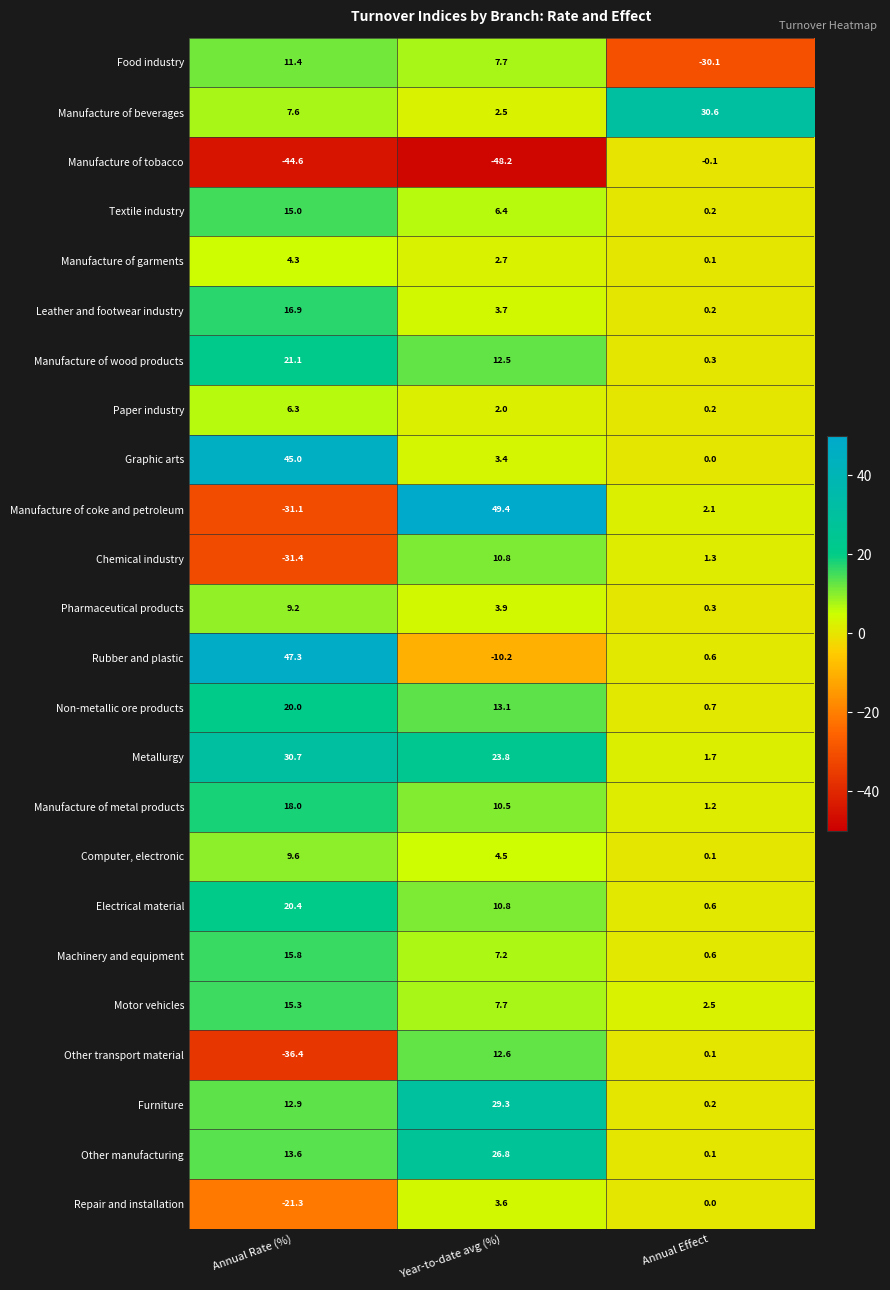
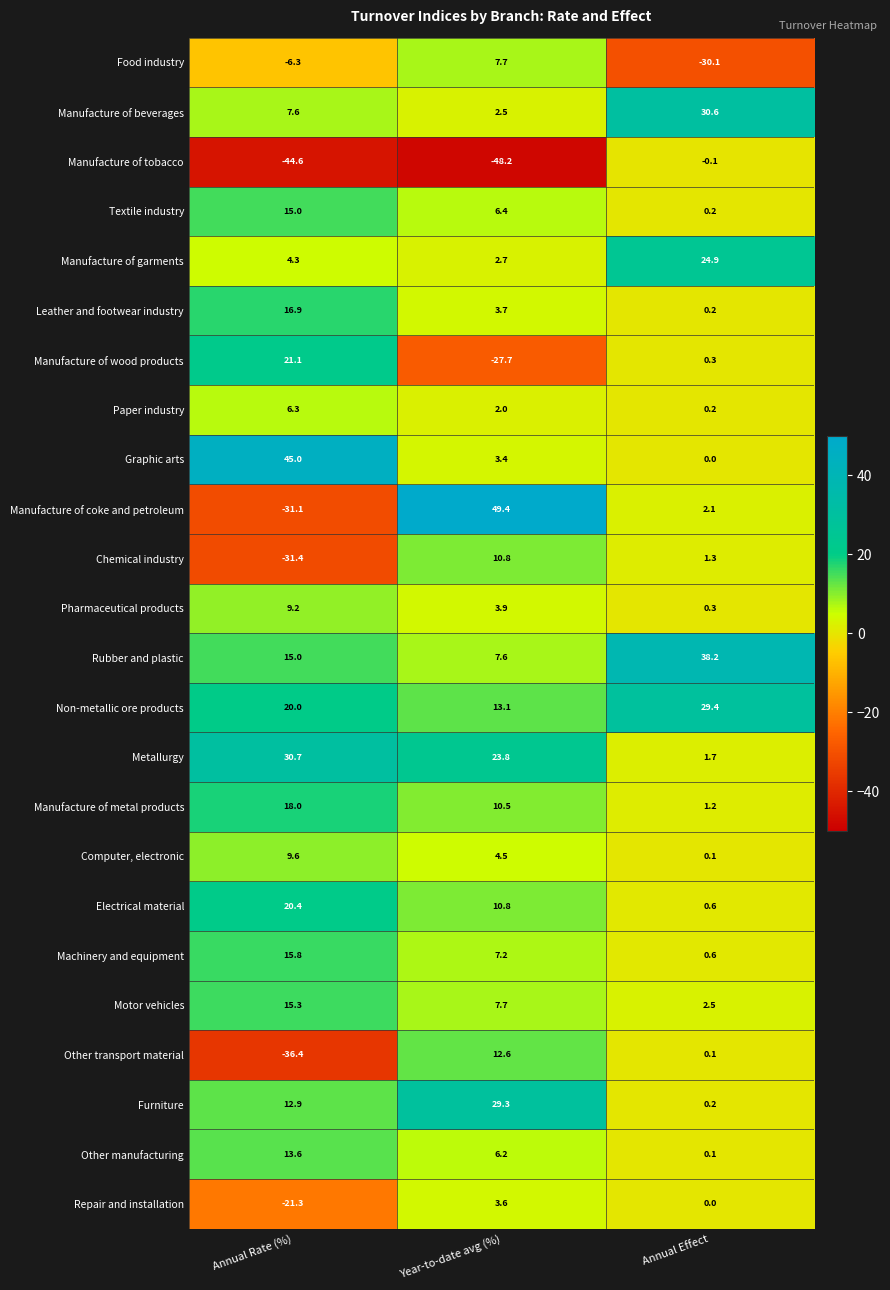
  {
    "Food industry": {
-     "Annual Rate (%)": 11.4,
+     "Annual Rate (%)": -6.3,
      "Year-to-date avg (%)": 7.7,
      "Annual Effect": -30.1
    },
    "Manufacture of beverages": {
      "Annual Rate (%)": 7.6,
      "Year-to-date avg (%)": 2.5,
      "Annual Effect": 30.6
    },
    "Manufacture of tobacco": {
      "Annual Rate (%)": -44.6,
      "Year-to-date avg (%)": -48.2,
      "Annual Effect": -0.1
    },
    "Textile industry": {
      "Annual Rate (%)": 15.0,
      "Year-to-date avg (%)": 6.4,
      "Annual Effect": 0.2
    },
    "Manufacture of garments": {
      "Annual Rate (%)": 4.3,
      "Year-to-date avg (%)": 2.7,
-     "Annual Effect": 0.1
+     "Annual Effect": 24.9
    },
    "Leather and footwear industry": {
      "Annual Rate (%)": 16.9,
      "Year-to-date avg (%)": 3.7,
      "Annual Effect": 0.2
    },
    "Manufacture of wood products": {
      "Annual Rate (%)": 21.1,
-     "Year-to-date avg (%)": 12.5,
+     "Year-to-date avg (%)": -27.7,
      "Annual Effect": 0.3
    },
    "Paper industry": {
      "Annual Rate (%)": 6.3,
      "Year-to-date avg (%)": 2.0,
      "Annual Effect": 0.2
    },
    "Graphic arts": {
      "Annual Rate (%)": 45.0,
      "Year-to-date avg (%)": 3.4,
      "Annual Effect": 0.0
    },
    "Manufacture of coke and petroleum": {
      "Annual Rate (%)": -31.1,
      "Year-to-date avg (%)": 49.4,
      "Annual Effect": 2.1
    },
    "Chemical industry": {
      "Annual Rate (%)": -31.4,
      "Year-to-date avg (%)": 10.8,
      "Annual Effect": 1.3
    },
    "Pharmaceutical products": {
      "Annual Rate (%)": 9.2,
      "Year-to-date avg (%)": 3.9,
      "Annual Effect": 0.3
    },
    "Rubber and plastic": {
-     "Annual Rate (%)": 47.3,
-     "Year-to-date avg (%)": -10.2,
-     "Annual Effect": 0.6
+     "Annual Rate (%)": 15.0,
+     "Year-to-date avg (%)": 7.6,
+     "Annual Effect": 38.2
    },
    "Non-metallic ore products": {
      "Annual Rate (%)": 20.0,
      "Year-to-date avg (%)": 13.1,
-     "Annual Effect": 0.7
+     "Annual Effect": 29.4
    },
    "Metallurgy": {
      "Annual Rate (%)": 30.7,
      "Year-to-date avg (%)": 23.8,
      "Annual Effect": 1.7
    },
    "Manufacture of metal products": {
      "Annual Rate (%)": 18.0,
      "Year-to-date avg (%)": 10.5,
      "Annual Effect": 1.2
    },
    "Computer, electronic": {
      "Annual Rate (%)": 9.6,
      "Year-to-date avg (%)": 4.5,
      "Annual Effect": 0.1
    },
    "Electrical material": {
      "Annual Rate (%)": 20.4,
      "Year-to-date avg (%)": 10.8,
      "Annual Effect": 0.6
    },
    "Machinery and equipment": {
      "Annual Rate (%)": 15.8,
      "Year-to-date avg (%)": 7.2,
      "Annual Effect": 0.6
    },
    "Motor vehicles": {
      "Annual Rate (%)": 15.3,
      "Year-to-date avg (%)": 7.7,
      "Annual Effect": 2.5
    },
    "Other transport material": {
      "Annual Rate (%)": -36.4,
      "Year-to-date avg (%)": 12.6,
      "Annual Effect": 0.1
    },
    "Furniture": {
      "Annual Rate (%)": 12.9,
      "Year-to-date avg (%)": 29.3,
      "Annual Effect": 0.2
    },
    "Other manufacturing": {
      "Annual Rate (%)": 13.6,
-     "Year-to-date avg (%)": 26.8,
+     "Year-to-date avg (%)": 6.2,
      "Annual Effect": 0.1
    },
    "Repair and installation": {
      "Annual Rate (%)": -21.3,
      "Year-to-date avg (%)": 3.6,
      "Annual Effect": 0.0
    }
  }
